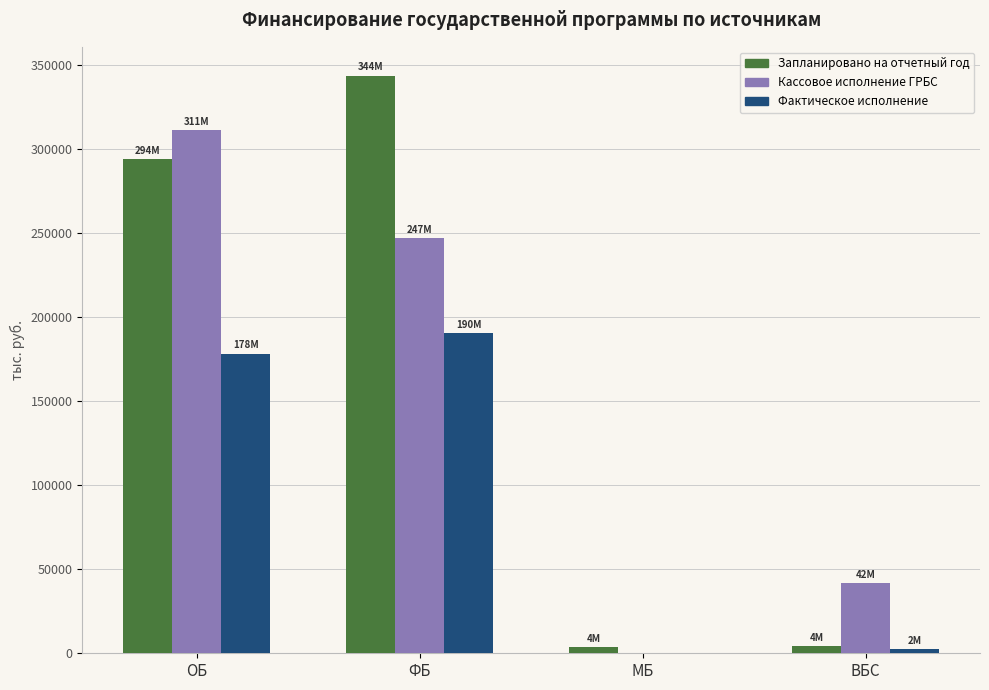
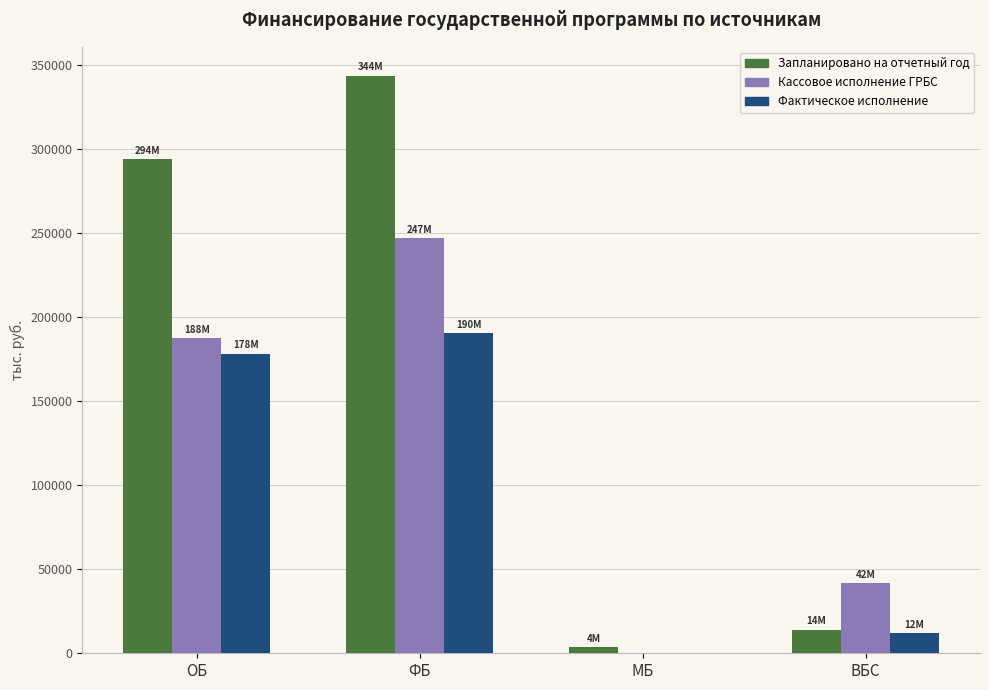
  {
    "Запланировано на отчетный год": {
      "ОБ": "294M",
      "ФБ": "344M",
      "МБ": "4M",
-     "ВБС": "4M"
+     "ВБС": "14M"
    },
    "Кассовое исполнение ГРБС": {
-     "ОБ": "311M",
+     "ОБ": "188M",
      "ФБ": "247M",
      "ВБС": "42M"
    },
    "Фактическое исполнение": {
      "ОБ": "178M",
      "ФБ": "190M",
-     "ВБС": "2M"
+     "ВБС": "12M"
    }
  }
